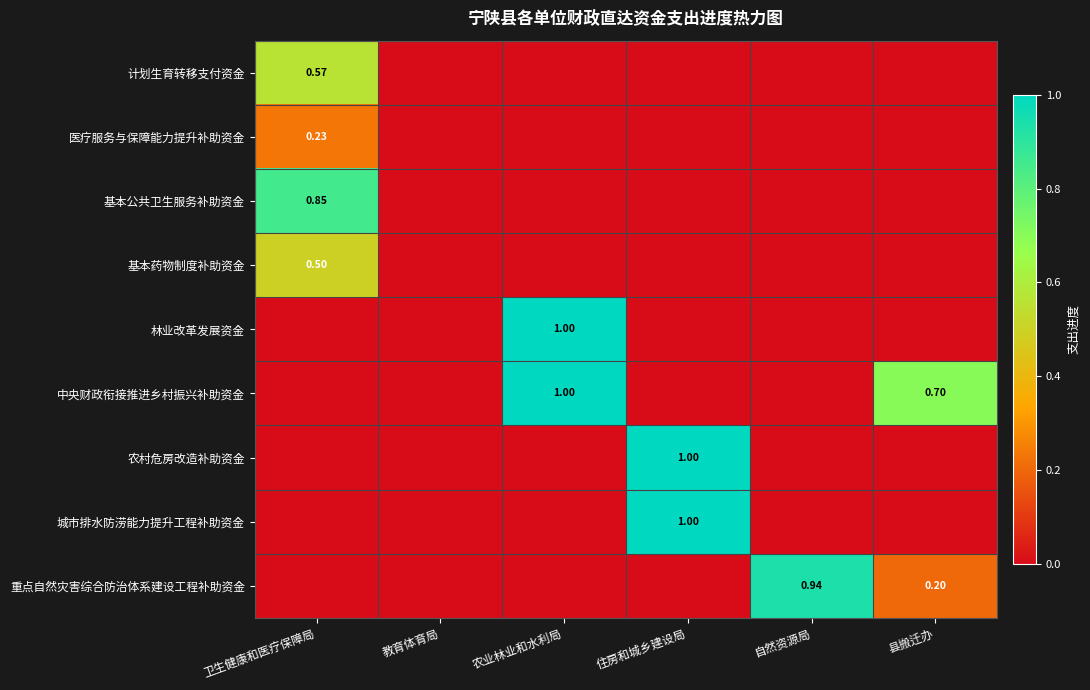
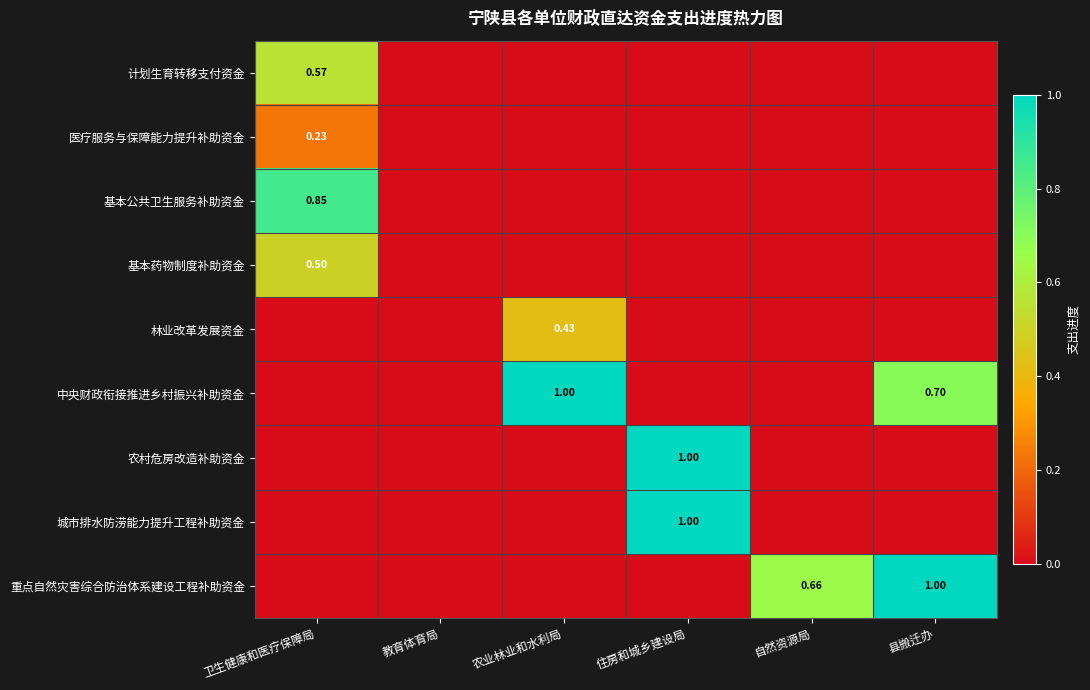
  {
    "计划生育转移支付资金": {
      "卫生健康和医疗保障局": 0.57
    },
    "医疗服务与保障能力提升补助资金": {
      "卫生健康和医疗保障局": 0.23
    },
    "基本公共卫生服务补助资金": {
      "卫生健康和医疗保障局": 0.85
    },
    "基本药物制度补助资金": {
      "卫生健康和医疗保障局": 0.50
    },
    "林业改革发展资金": {
-     "农业林业和水利局": 1.00
+     "农业林业和水利局": 0.43
    },
    "中央财政衔接推进乡村振兴补助资金": {
      "农业林业和水利局": 1.00,
      "县搬迁办": 0.70
    },
    "农村危房改造补助资金": {
      "住房和城乡建设局": 1.00
    },
    "城市排水防涝能力提升工程补助资金": {
      "住房和城乡建设局": 1.00
    },
    "重点自然灾害综合防治体系建设工程补助资金": {
-     "自然资源局": 0.94,
-     "县搬迁办": 0.20
+     "自然资源局": 0.66,
+     "县搬迁办": 1.00
    }
  }
